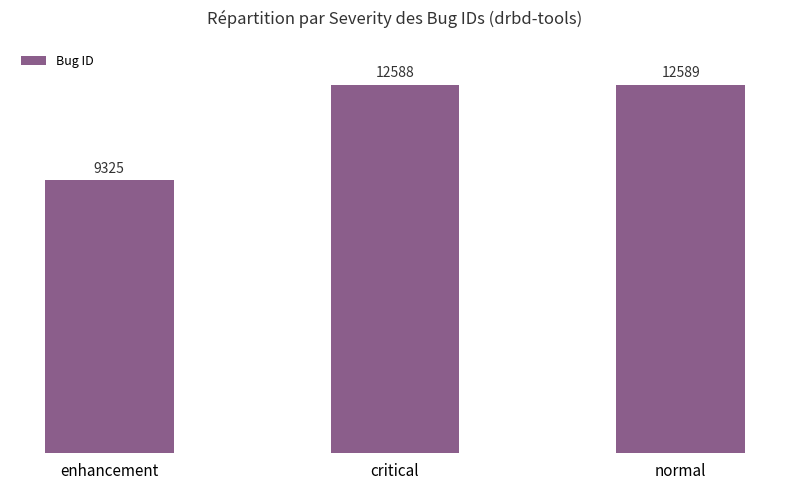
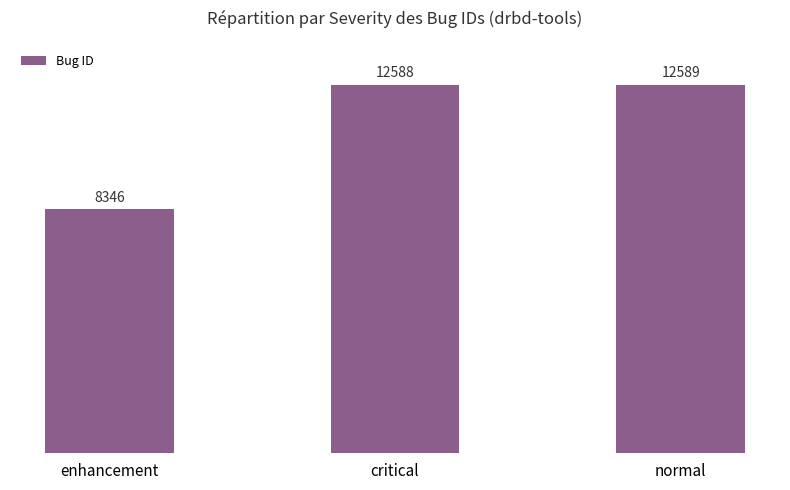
  {
-   "enhancement": 9325,
+   "enhancement": 8346,
    "critical": 12588,
    "normal": 12589
  }
